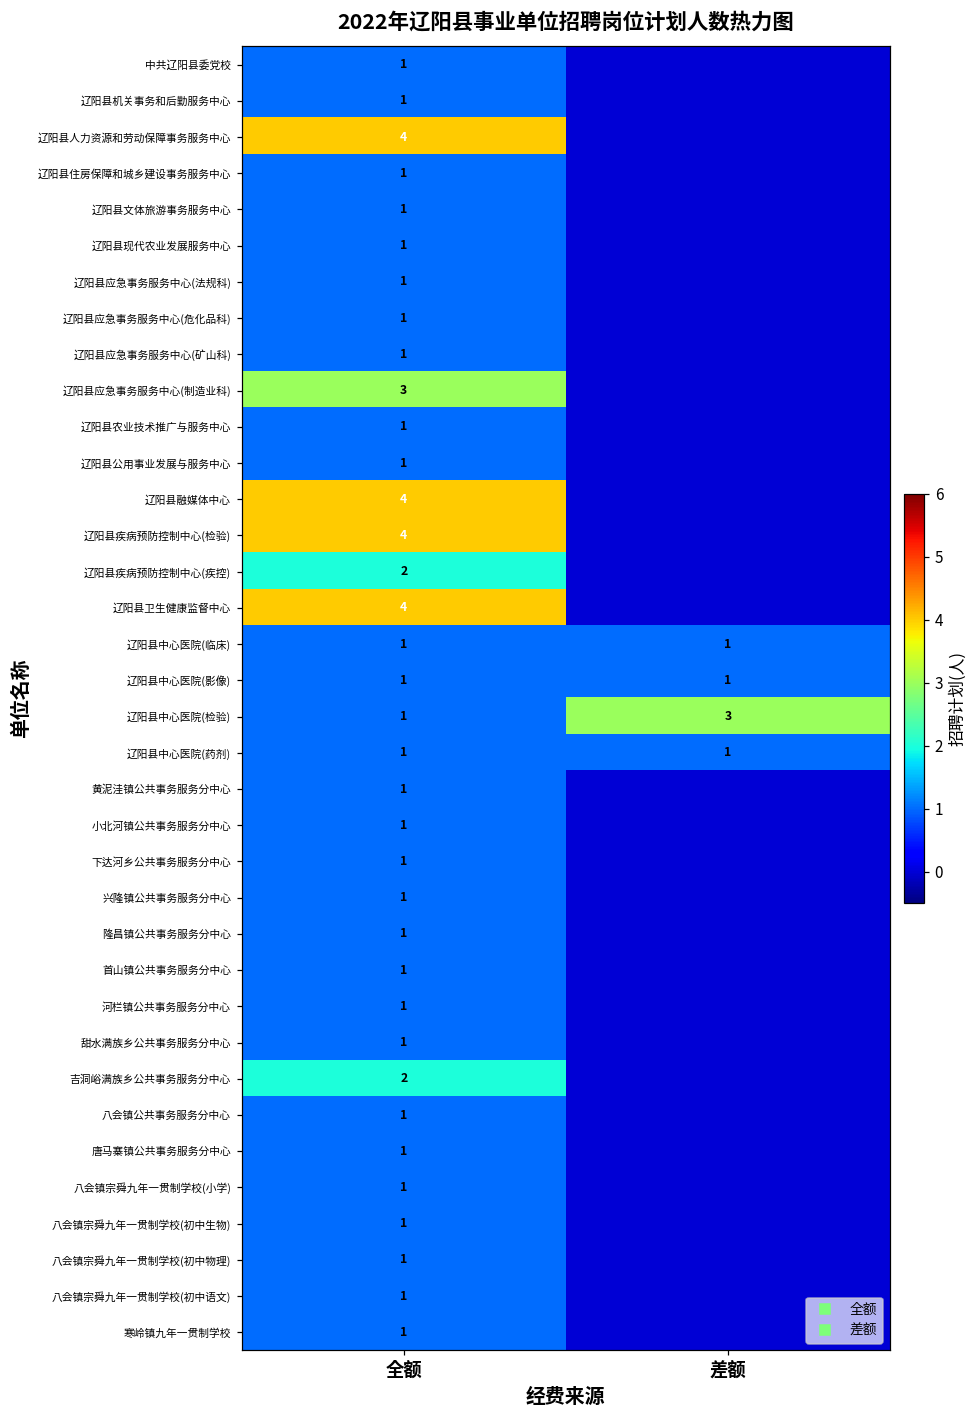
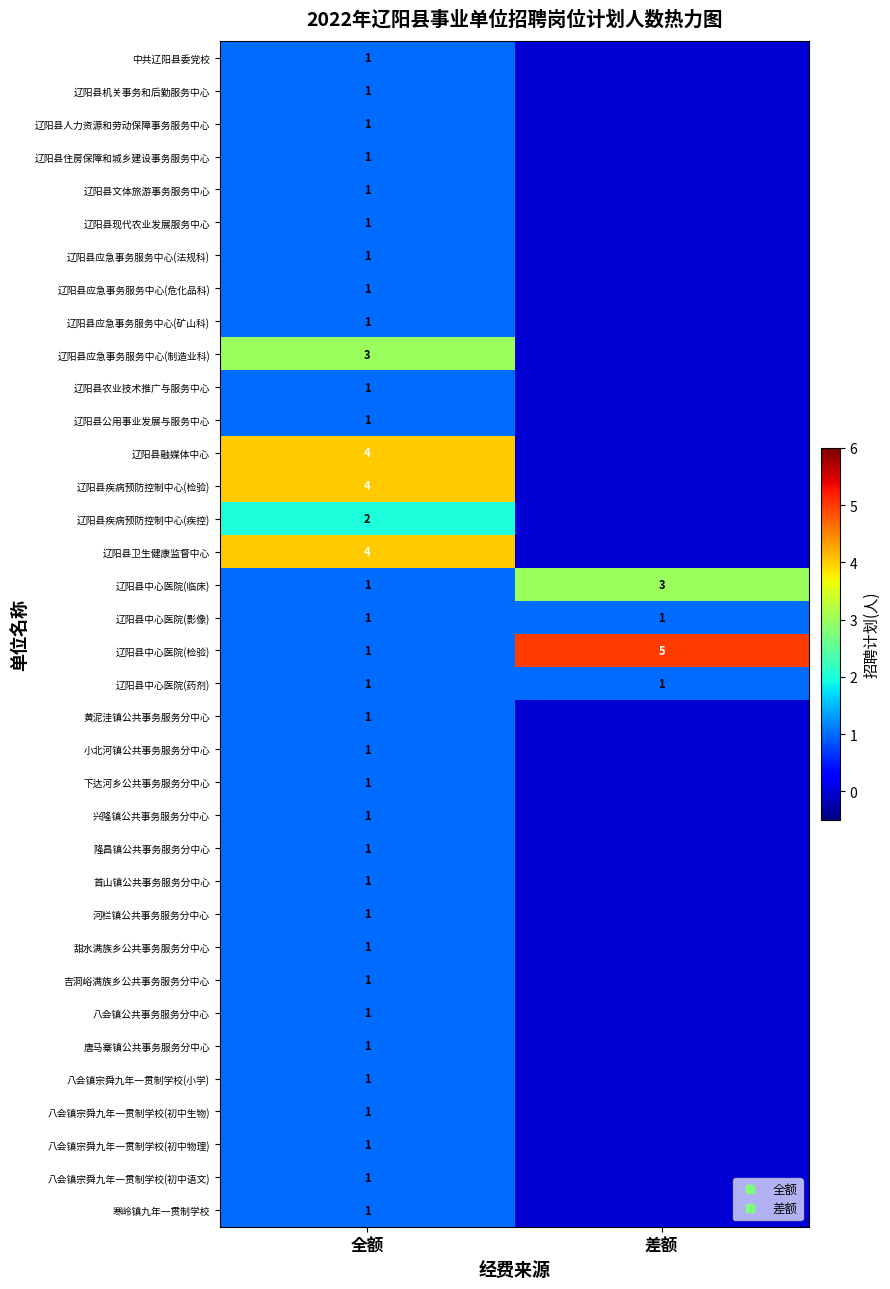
  {
    "中共辽阳县委党校": {
      "全额": 1
    },
    "辽阳县机关事务和后勤服务中心": {
      "全额": 1
    },
    "辽阳县人力资源和劳动保障事务服务中心": {
-     "全额": 4
+     "全额": 1
    },
    "辽阳县住房保障和城乡建设事务服务中心": {
      "全额": 1
    },
    "辽阳县文体旅游事务服务中心": {
      "全额": 1
    },
    "辽阳县现代农业发展服务中心": {
      "全额": 1
    },
    "辽阳县应急事务服务中心(法规科)": {
      "全额": 1
    },
    "辽阳县应急事务服务中心(危化品科)": {
      "全额": 1
    },
    "辽阳县应急事务服务中心(矿山科)": {
      "全额": 1
    },
    "辽阳县应急事务服务中心(制造业科)": {
      "全额": 3
    },
    "辽阳县农业技术推广与服务中心": {
      "全额": 1
    },
    "辽阳县公用事业发展与服务中心": {
      "全额": 1
    },
    "辽阳县融媒体中心": {
      "全额": 4
    },
    "辽阳县疾病预防控制中心(检验)": {
      "全额": 4
    },
    "辽阳县疾病预防控制中心(疾控)": {
      "全额": 2
    },
    "辽阳县卫生健康监督中心": {
      "全额": 4
    },
    "辽阳县中心医院(临床)": {
      "全额": 1,
-     "差额": 1
+     "差额": 3
    },
    "辽阳县中心医院(影像)": {
      "全额": 1,
      "差额": 1
    },
    "辽阳县中心医院(检验)": {
      "全额": 1,
-     "差额": 3
+     "差额": 5
    },
    "辽阳县中心医院(药剂)": {
      "全额": 1,
      "差额": 1
    },
    "黄泥洼镇公共事务服务分中心": {
      "全额": 1
    },
    "小北河镇公共事务服务分中心": {
      "全额": 1
    },
    "下达河乡公共事务服务分中心": {
      "全额": 1
    },
    "兴隆镇公共事务服务分中心": {
      "全额": 1
    },
    "隆昌镇公共事务服务分中心": {
      "全额": 1
    },
    "首山镇公共事务服务分中心": {
      "全额": 1
    },
    "河栏镇公共事务服务分中心": {
      "全额": 1
    },
    "甜水满族乡公共事务服务分中心": {
      "全额": 1
    },
    "吉洞峪满族乡公共事务服务分中心": {
-     "全额": 2
+     "全额": 1
    },
    "八会镇公共事务服务分中心": {
      "全额": 1
    },
    "唐马寨镇公共事务服务分中心": {
      "全额": 1
    },
    "八会镇宗舜九年一贯制学校(小学)": {
      "全额": 1
    },
    "八会镇宗舜九年一贯制学校(初中生物)": {
      "全额": 1
    },
    "八会镇宗舜九年一贯制学校(初中物理)": {
      "全额": 1
    },
    "八会镇宗舜九年一贯制学校(初中语文)": {
      "全额": 1
    },
    "寒岭镇九年一贯制学校": {
      "全额": 1
    }
  }
